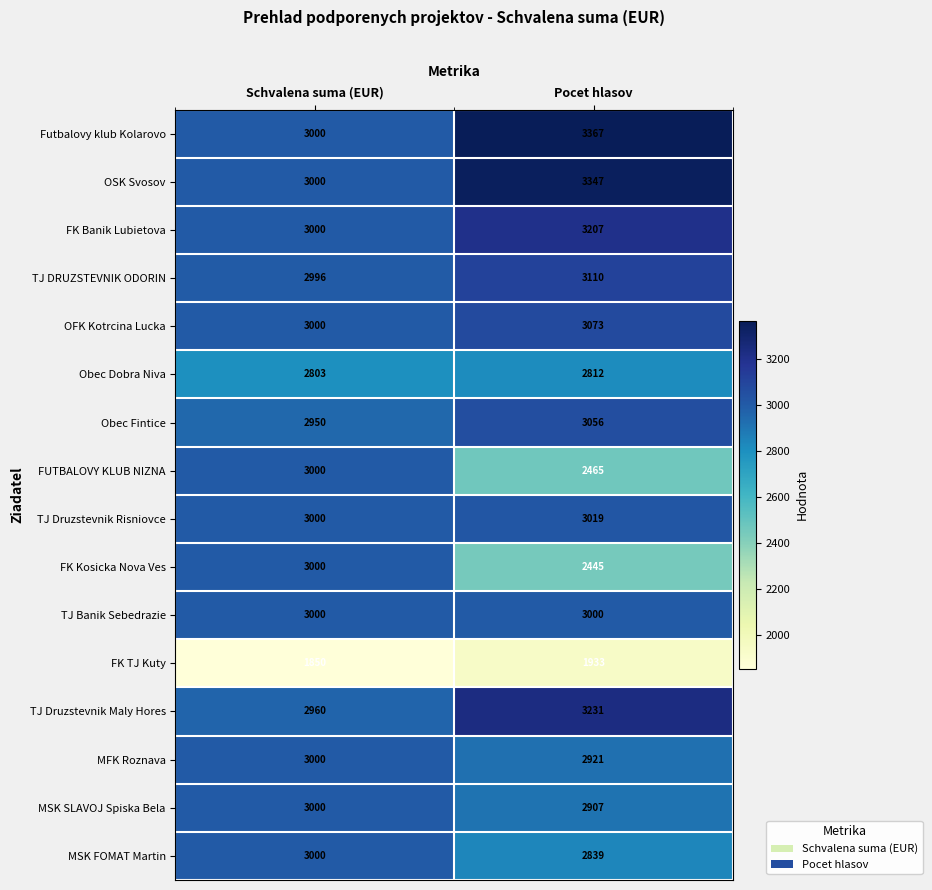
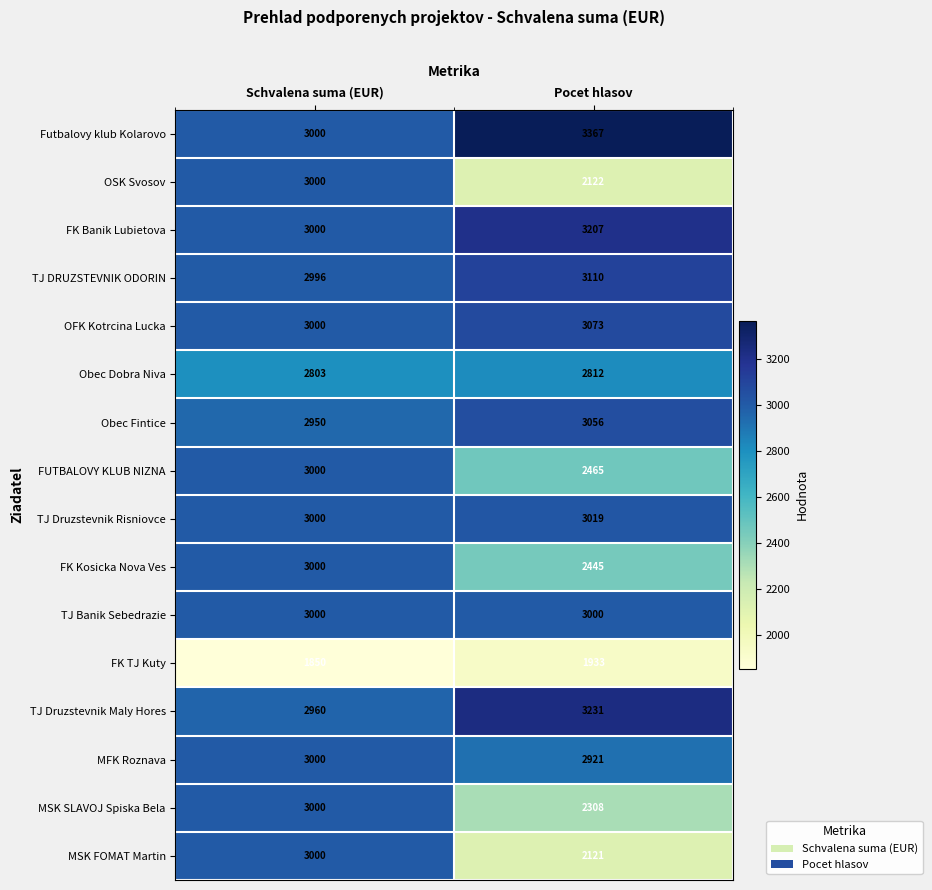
  {
    "Futbalovy klub Kolarovo": {
      "Schvalena suma (EUR)": 3000,
      "Pocet hlasov": 3367
    },
    "OSK Svosov": {
      "Schvalena suma (EUR)": 3000,
-     "Pocet hlasov": 3347
+     "Pocet hlasov": 2122
    },
    "FK Banik Lubietova": {
      "Schvalena suma (EUR)": 3000,
      "Pocet hlasov": 3207
    },
    "TJ DRUZSTEVNIK ODORIN": {
      "Schvalena suma (EUR)": 2996,
      "Pocet hlasov": 3110
    },
    "OFK Kotrcina Lucka": {
      "Schvalena suma (EUR)": 3000,
      "Pocet hlasov": 3073
    },
    "Obec Dobra Niva": {
      "Schvalena suma (EUR)": 2803,
      "Pocet hlasov": 2812
    },
    "Obec Fintice": {
      "Schvalena suma (EUR)": 2950,
      "Pocet hlasov": 3056
    },
    "FUTBALOVY KLUB NIZNA": {
      "Schvalena suma (EUR)": 3000,
      "Pocet hlasov": 2465
    },
    "TJ Druzstevnik Risniovce": {
      "Schvalena suma (EUR)": 3000,
      "Pocet hlasov": 3019
    },
    "FK Kosicka Nova Ves": {
      "Schvalena suma (EUR)": 3000,
      "Pocet hlasov": 2445
    },
    "TJ Banik Sebedrazie": {
      "Schvalena suma (EUR)": 3000,
      "Pocet hlasov": 3000
    },
    "FK TJ Kuty": {
      "Pocet hlasov": 1933
    },
    "TJ Druzstevnik Maly Hores": {
      "Schvalena suma (EUR)": 2960,
      "Pocet hlasov": 3231
    },
    "MFK Roznava": {
      "Schvalena suma (EUR)": 3000,
      "Pocet hlasov": 2921
    },
    "MSK SLAVOJ Spiska Bela": {
      "Schvalena suma (EUR)": 3000,
-     "Pocet hlasov": 2907
+     "Pocet hlasov": 2308
    },
    "MSK FOMAT Martin": {
      "Schvalena suma (EUR)": 3000,
-     "Pocet hlasov": 2839
+     "Pocet hlasov": 2121
    }
  }
